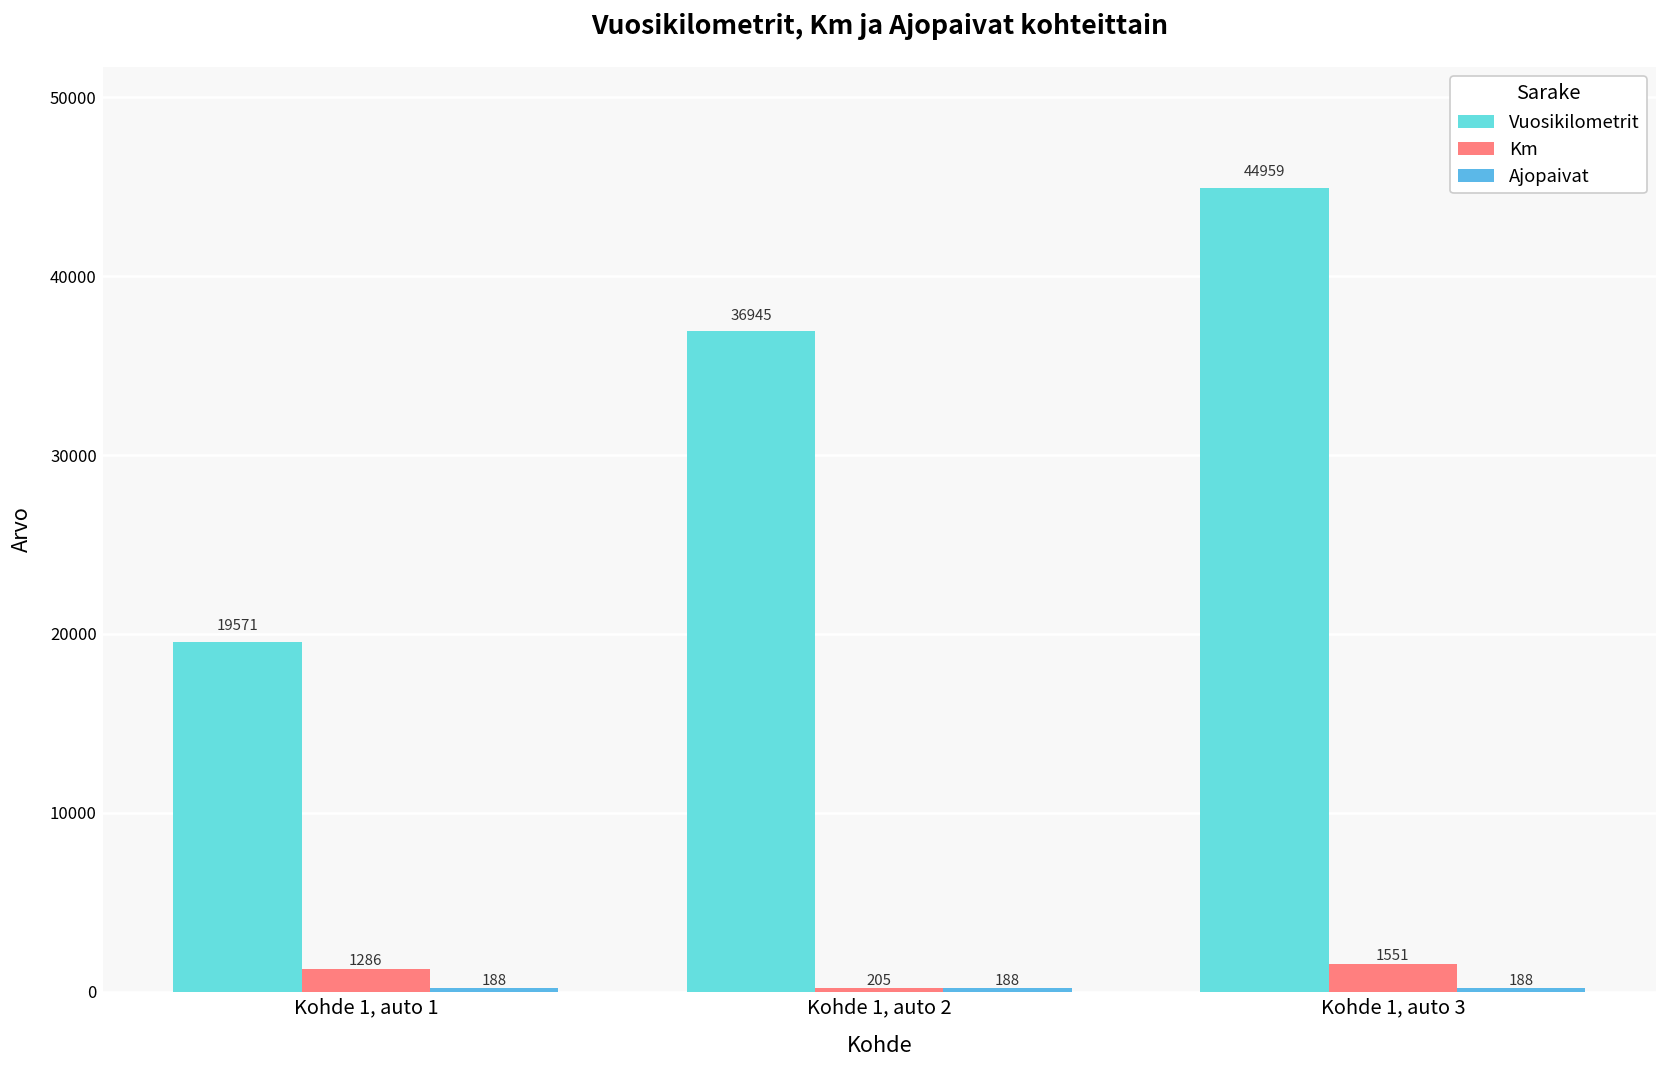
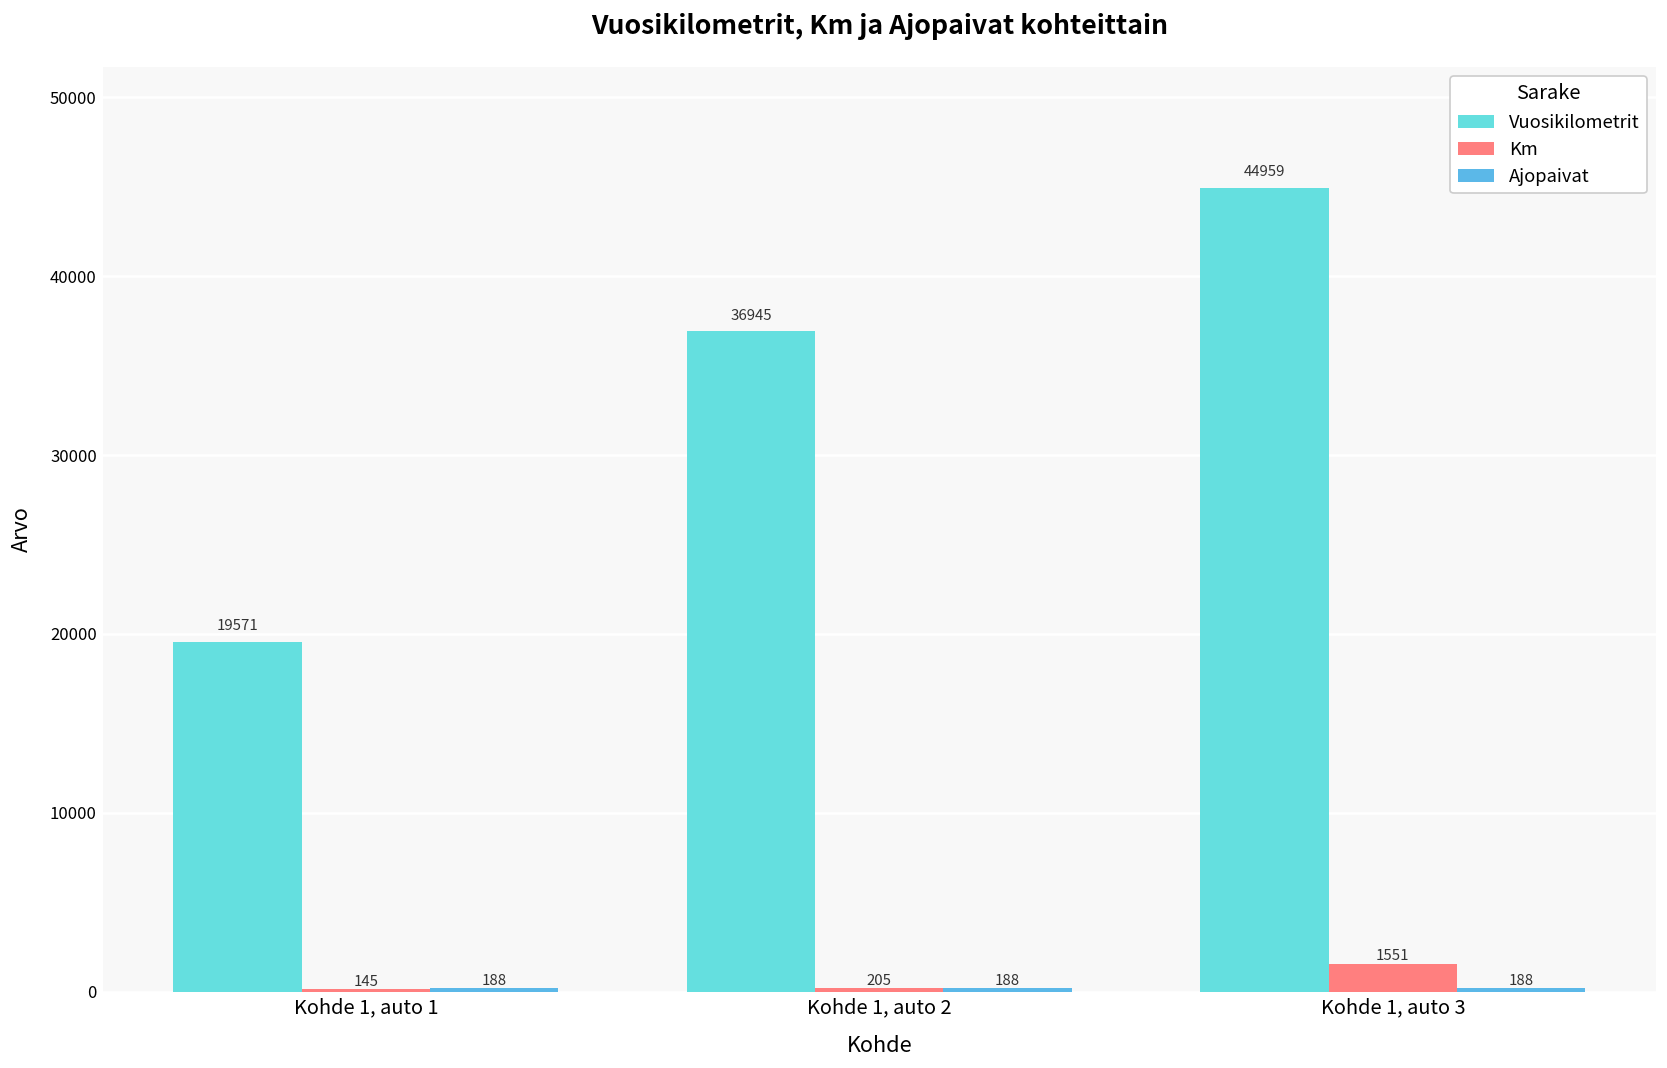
  {
    "Km": {
-     "Kohde 1, auto 1": 1286,
+     "Kohde 1, auto 1": 145,
      "Kohde 1, auto 2": 205,
      "Kohde 1, auto 3": 1551
    }
  }
